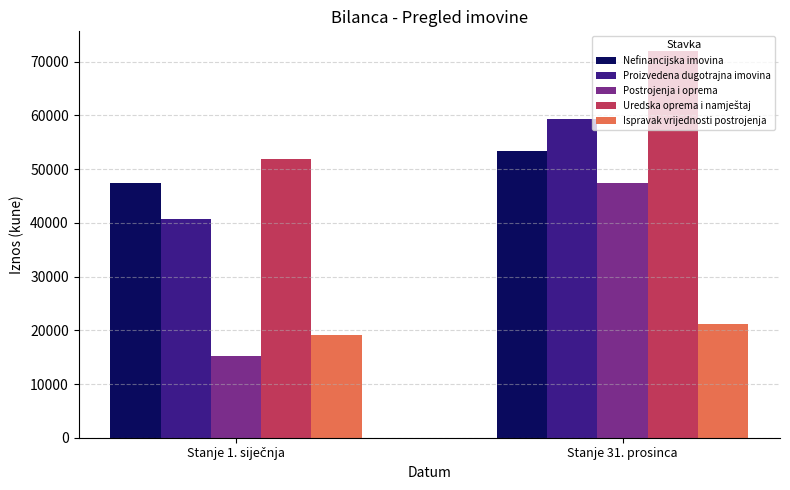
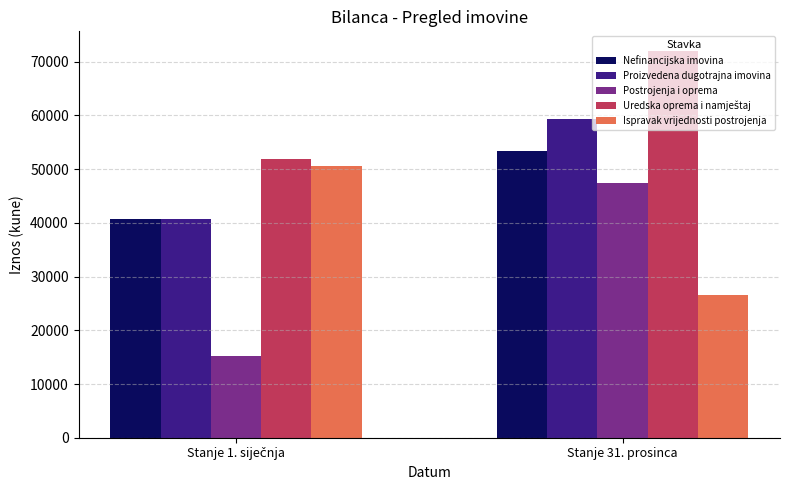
  {
    "Nefinancijska imovina": {
-     "Stanje 1. siječnja": 48000,
+     "Stanje 1. siječnja": 41000,
      "Stanje 31. prosinca": 53000
    },
    "Proizvedena dugotrajna imovina": {
      "Stanje 1. siječnja": 41000,
      "Stanje 31. prosinca": 59000
    },
    "Postrojenja i oprema": {
      "Stanje 1. siječnja": 15000,
      "Stanje 31. prosinca": 47000
    },
    "Uredska oprema i namještaj": {
      "Stanje 1. siječnja": 52000
    },
    "Ispravak vrijednosti postrojenja": {
-     "Stanje 1. siječnja": 19000,
-     "Stanje 31. prosinca": 21000
+     "Stanje 1. siječnja": 51000,
+     "Stanje 31. prosinca": 27000
    }
  }
